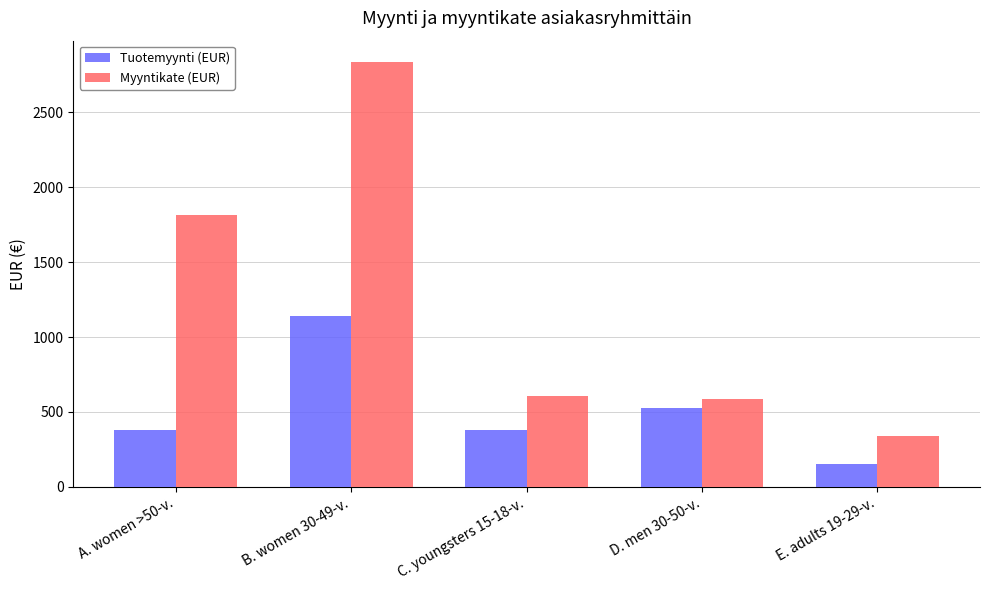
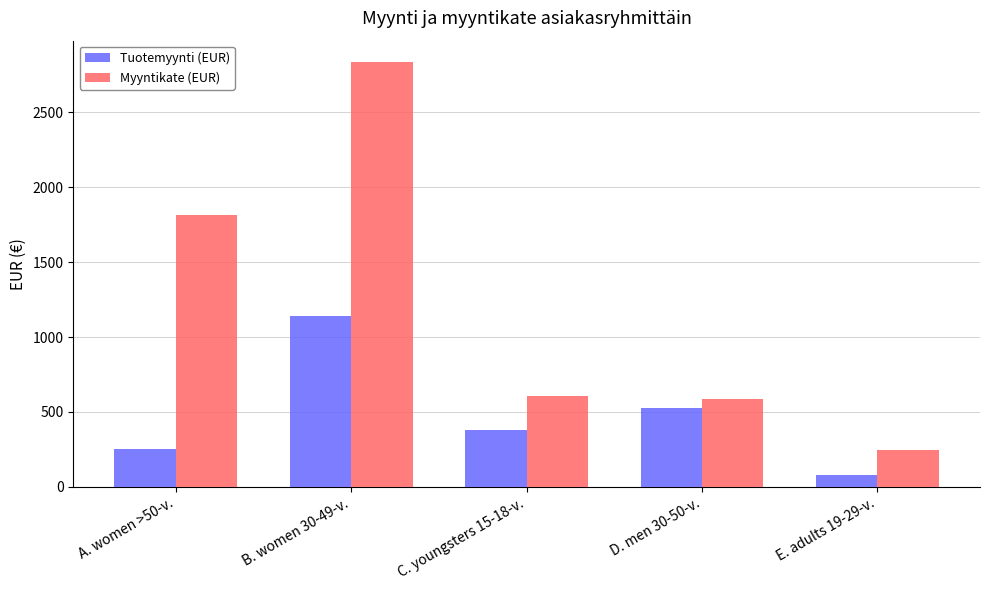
  {
    "Tuotemyynti (EUR)": {
-     "A. women >50-v.": 380,
+     "A. women >50-v.": 250,
      "B. women 30-49-v.": 1140,
      "C. youngsters 15-18-v.": 380,
      "D. men 30-50-v.": 530,
-     "E. adults 19-29-v.": 150
+     "E. adults 19-29-v.": 80
    },
    "Myyntikate (EUR)": {
      "A. women >50-v.": 1810,
      "B. women 30-49-v.": 2830,
      "C. youngsters 15-18-v.": 600,
      "D. men 30-50-v.": 590,
-     "E. adults 19-29-v.": 340
+     "E. adults 19-29-v.": 240
    }
  }
